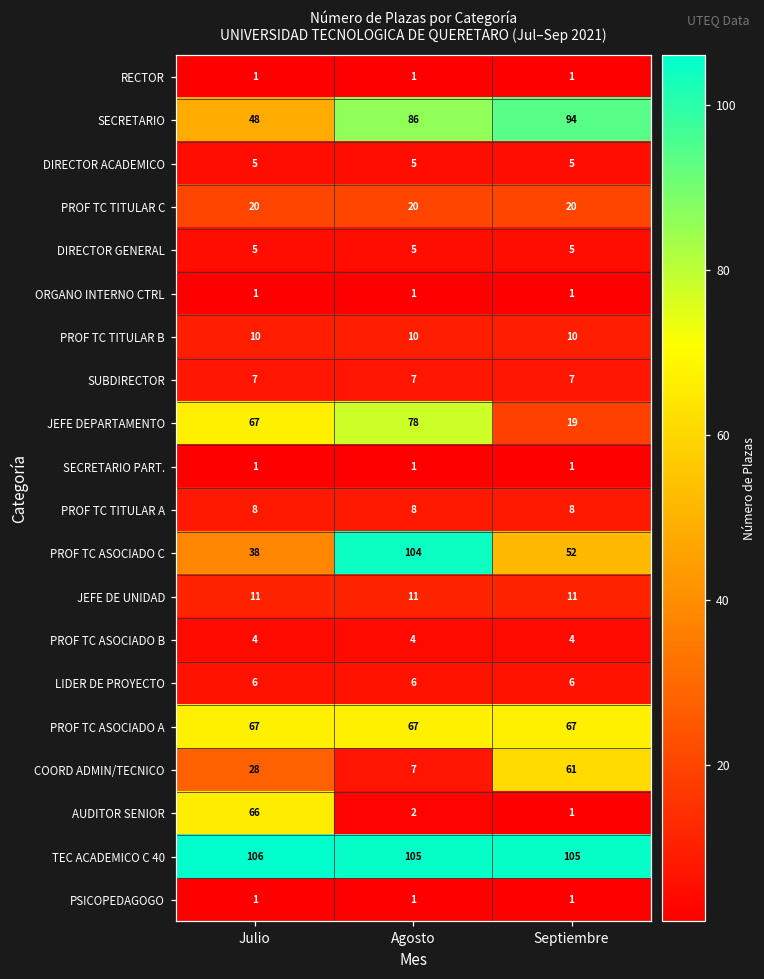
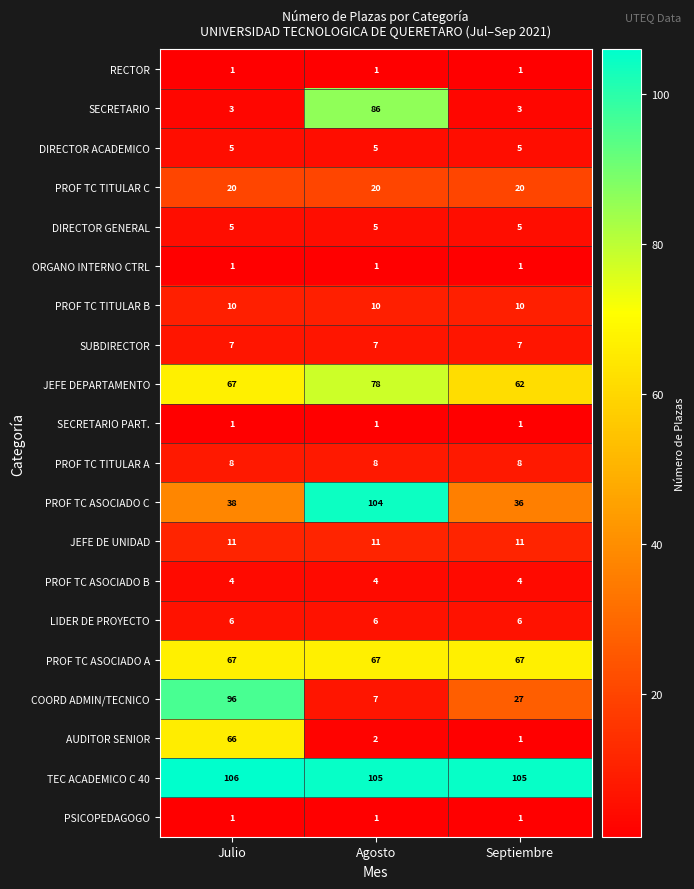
  {
    "RECTOR": {
      "Julio": 1,
      "Agosto": 1,
      "Septiembre": 1
    },
    "SECRETARIO": {
-     "Julio": 48,
+     "Julio": 3,
      "Agosto": 86,
-     "Septiembre": 94
+     "Septiembre": 3
    },
    "DIRECTOR ACADEMICO": {
      "Julio": 5,
      "Agosto": 5,
      "Septiembre": 5
    },
    "PROF TC TITULAR C": {
      "Julio": 20,
      "Agosto": 20,
      "Septiembre": 20
    },
    "DIRECTOR GENERAL": {
      "Julio": 5,
      "Agosto": 5,
      "Septiembre": 5
    },
    "ORGANO INTERNO CTRL": {
      "Julio": 1,
      "Agosto": 1,
      "Septiembre": 1
    },
    "PROF TC TITULAR B": {
      "Julio": 10,
      "Agosto": 10,
      "Septiembre": 10
    },
    "SUBDIRECTOR": {
      "Julio": 7,
      "Agosto": 7,
      "Septiembre": 7
    },
    "JEFE DEPARTAMENTO": {
      "Julio": 67,
      "Agosto": 78,
-     "Septiembre": 19
+     "Septiembre": 62
    },
    "SECRETARIO PART.": {
      "Julio": 1,
      "Agosto": 1,
      "Septiembre": 1
    },
    "PROF TC TITULAR A": {
      "Julio": 8,
      "Agosto": 8,
      "Septiembre": 8
    },
    "PROF TC ASOCIADO C": {
      "Julio": 38,
      "Agosto": 104,
-     "Septiembre": 52
+     "Septiembre": 36
    },
    "JEFE DE UNIDAD": {
      "Julio": 11,
      "Agosto": 11,
      "Septiembre": 11
    },
    "PROF TC ASOCIADO B": {
      "Julio": 4,
      "Agosto": 4,
      "Septiembre": 4
    },
    "LIDER DE PROYECTO": {
      "Julio": 6,
      "Agosto": 6,
      "Septiembre": 6
    },
    "PROF TC ASOCIADO A": {
      "Julio": 67,
      "Agosto": 67,
      "Septiembre": 67
    },
    "COORD ADMIN/TECNICO": {
-     "Julio": 28,
+     "Julio": 96,
      "Agosto": 7,
-     "Septiembre": 61
+     "Septiembre": 27
    },
    "AUDITOR SENIOR": {
      "Julio": 66,
      "Agosto": 2,
      "Septiembre": 1
    },
    "TEC ACADEMICO C 40": {
      "Julio": 106,
      "Agosto": 105,
      "Septiembre": 105
    },
    "PSICOPEDAGOGO": {
      "Julio": 1,
      "Agosto": 1,
      "Septiembre": 1
    }
  }
